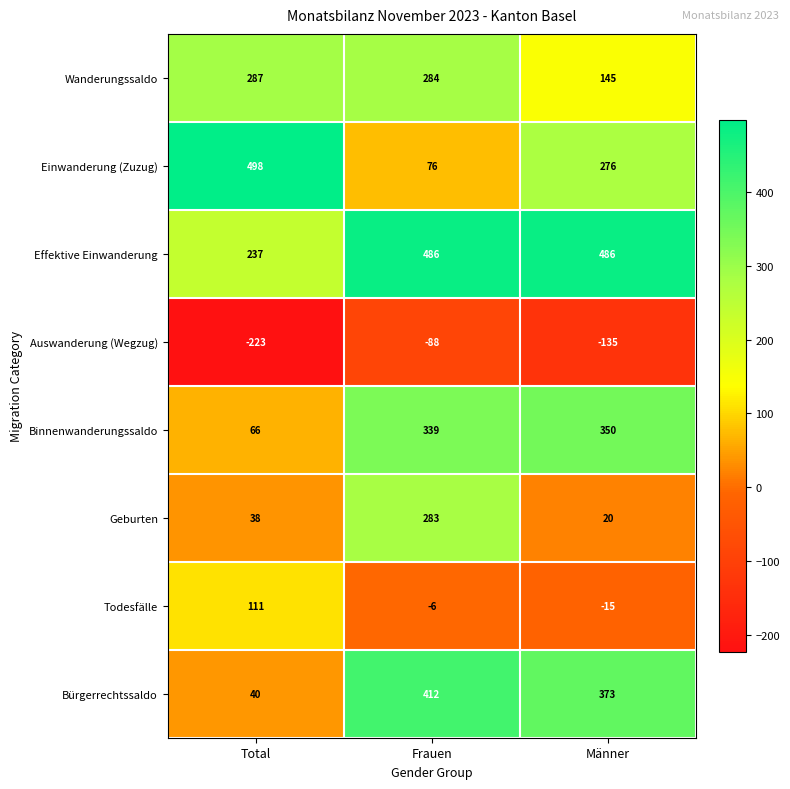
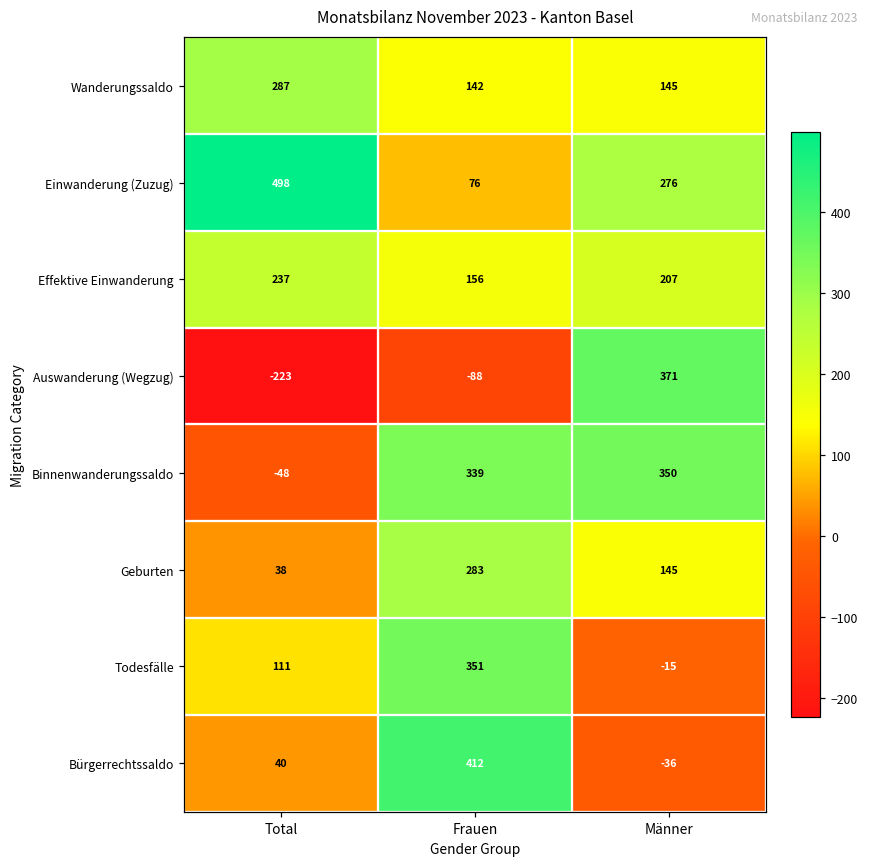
  {
    "Wanderungssaldo": {
      "Total": 287,
-     "Frauen": 284,
+     "Frauen": 142,
      "Männer": 145
    },
    "Einwanderung (Zuzug)": {
      "Total": 498,
      "Frauen": 76,
      "Männer": 276
    },
    "Effektive Einwanderung": {
      "Total": 237,
-     "Frauen": 486,
-     "Männer": 486
+     "Frauen": 156,
+     "Männer": 207
    },
    "Auswanderung (Wegzug)": {
      "Total": -223,
      "Frauen": -88,
-     "Männer": -135
+     "Männer": 371
    },
    "Binnenwanderungssaldo": {
-     "Total": 66,
+     "Total": -48,
      "Frauen": 339,
      "Männer": 350
    },
    "Geburten": {
      "Total": 38,
      "Frauen": 283,
-     "Männer": 20
+     "Männer": 145
    },
    "Todesfälle": {
      "Total": 111,
-     "Frauen": -6,
+     "Frauen": 351,
      "Männer": -15
    },
    "Bürgerrechtssaldo": {
      "Total": 40,
      "Frauen": 412,
-     "Männer": 373
+     "Männer": -36
    }
  }
